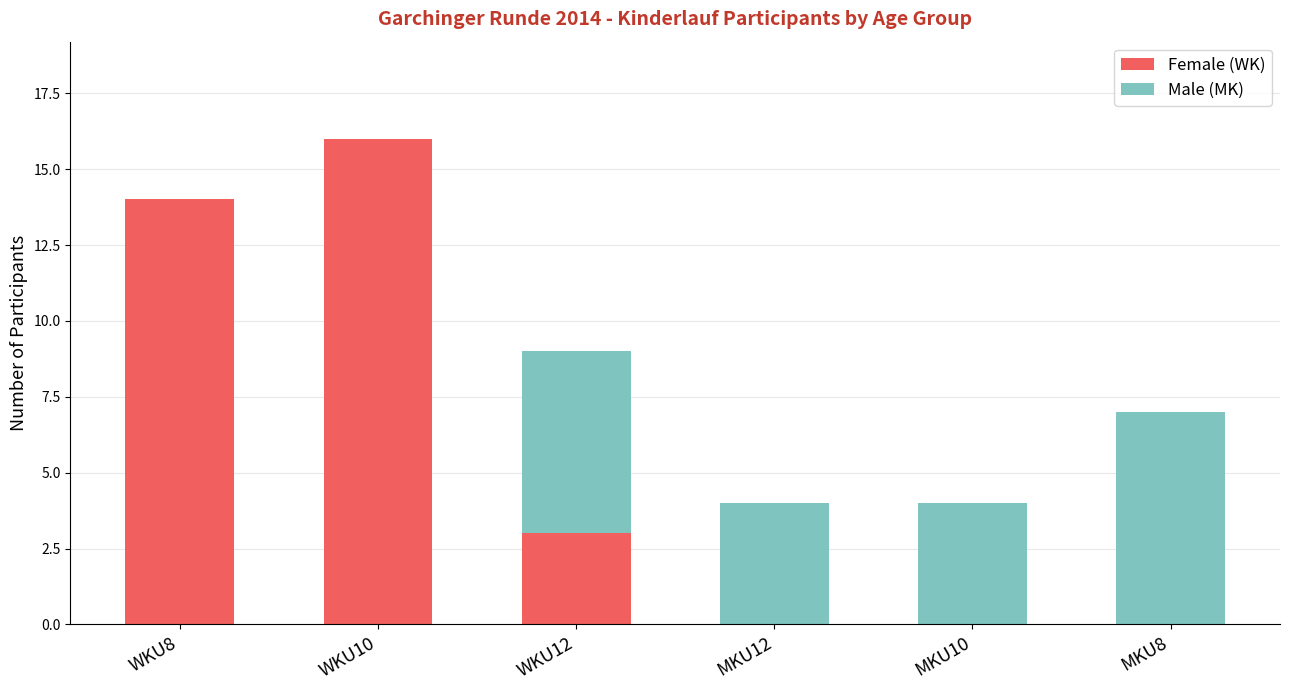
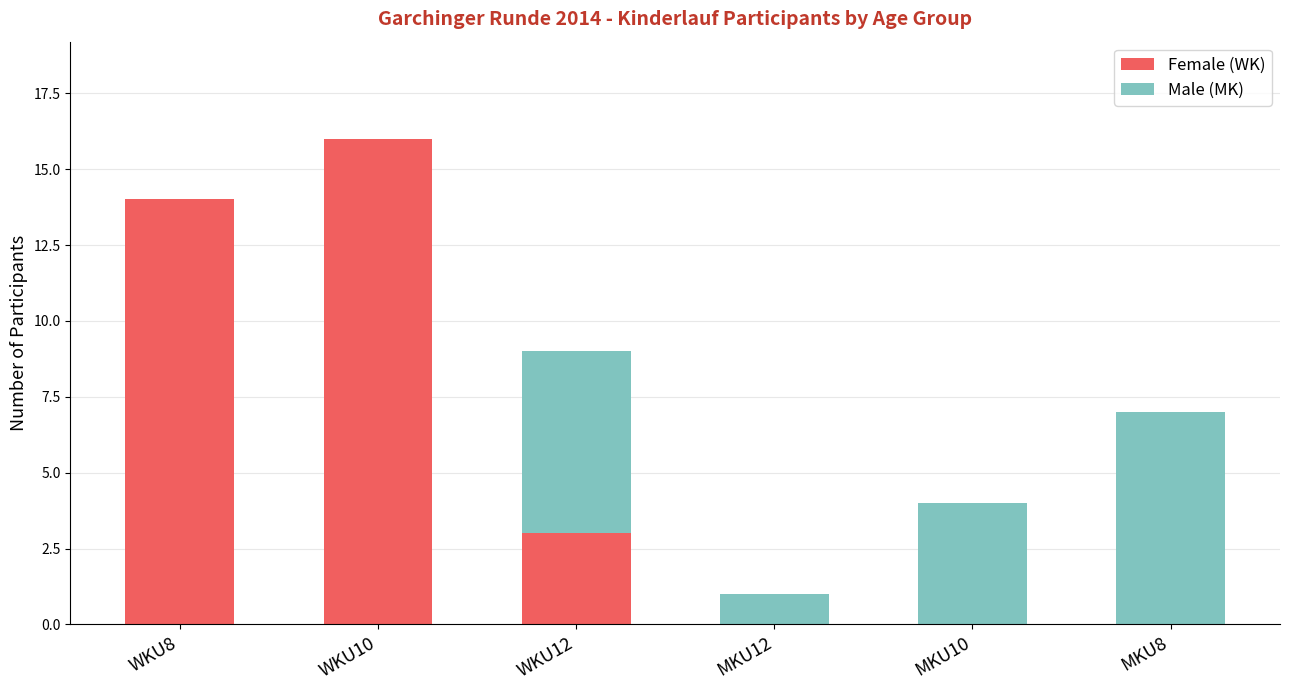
  {
    "Female (WK)": {
      "WKU8": 14,
      "WKU10": 16,
      "WKU12": 3,
      "MKU12": 0,
      "MKU10": 0,
      "MKU8": 0
    },
    "Male (MK)": {
      "WKU8": 0,
      "WKU10": 0,
      "WKU12": 6,
-     "MKU12": 4,
+     "MKU12": 1,
      "MKU10": 4,
      "MKU8": 7
    }
  }
